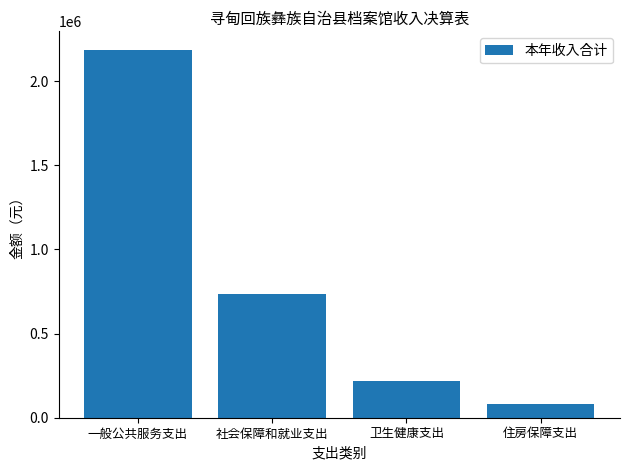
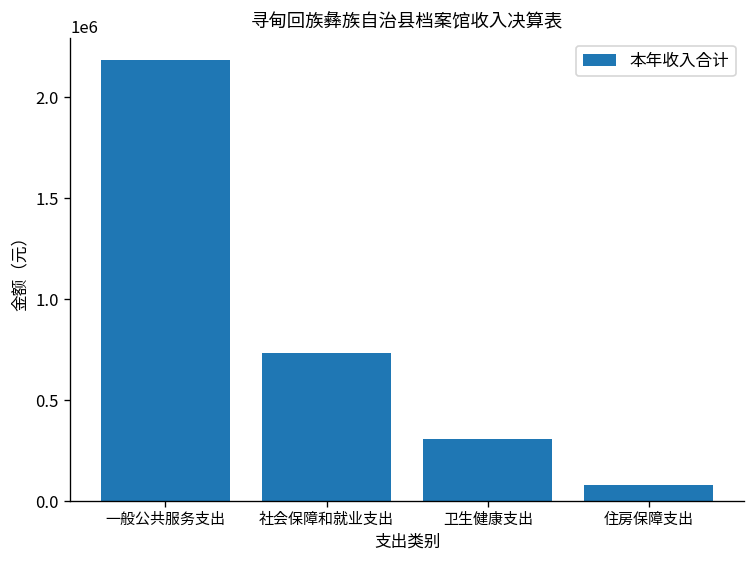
  {
    "一般公共服务支出": 2190000,
    "社会保障和就业支出": 740000,
-   "卫生健康支出": 220000,
+   "卫生健康支出": 310000,
    "住房保障支出": 80000
  }
